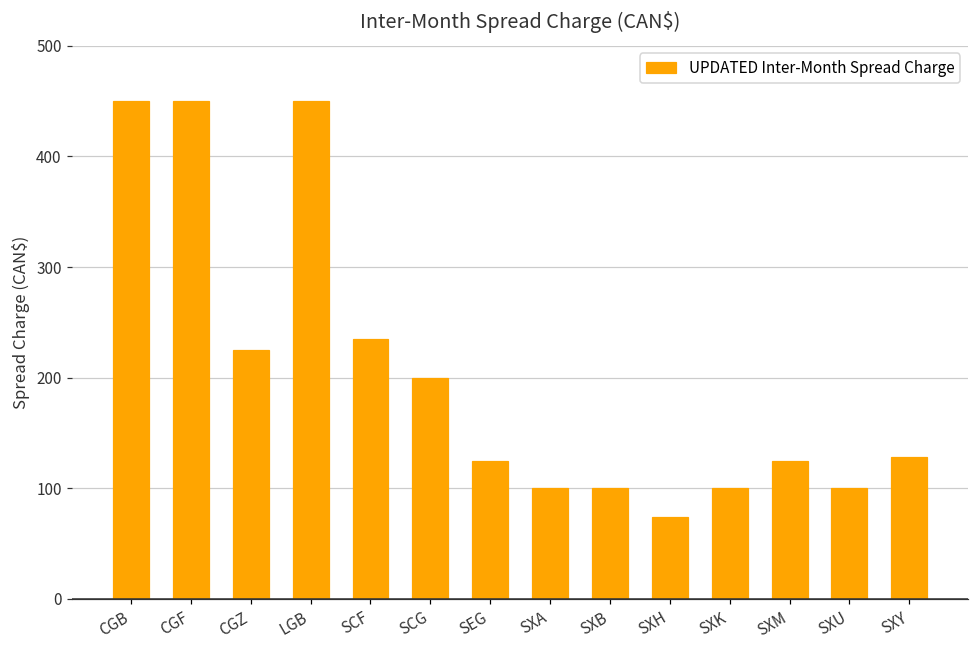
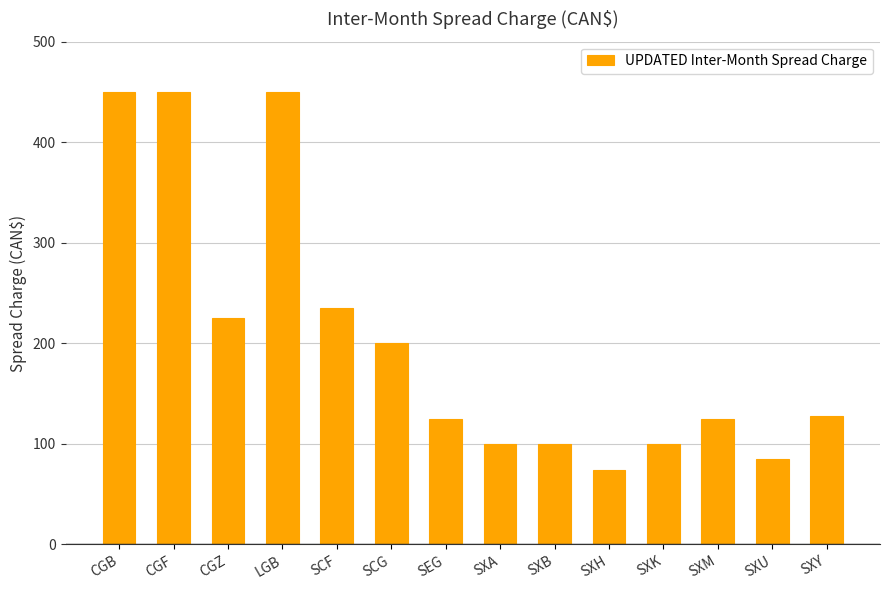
  {
    "CGB": 450,
    "CGF": 450,
    "CGZ": 225,
    "LGB": 450,
    "SCF": 235,
    "SCG": 200,
    "SEG": 125,
    "SXA": 100,
    "SXB": 100,
    "SXH": 74,
    "SXK": 100,
    "SXM": 125,
-   "SXU": 100,
+   "SXU": 85,
    "SXY": 128
  }
